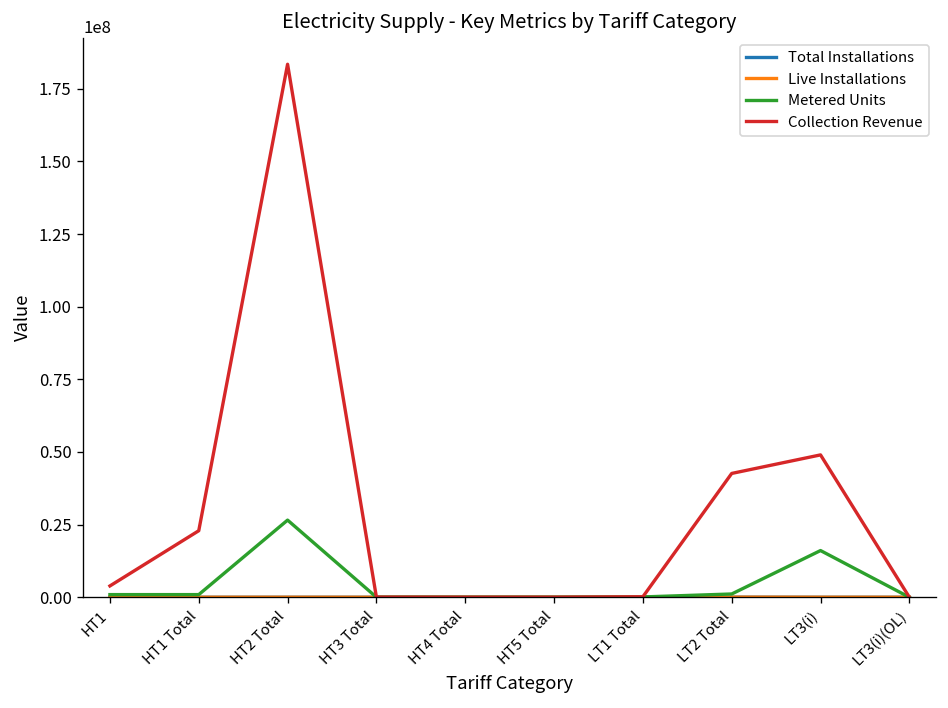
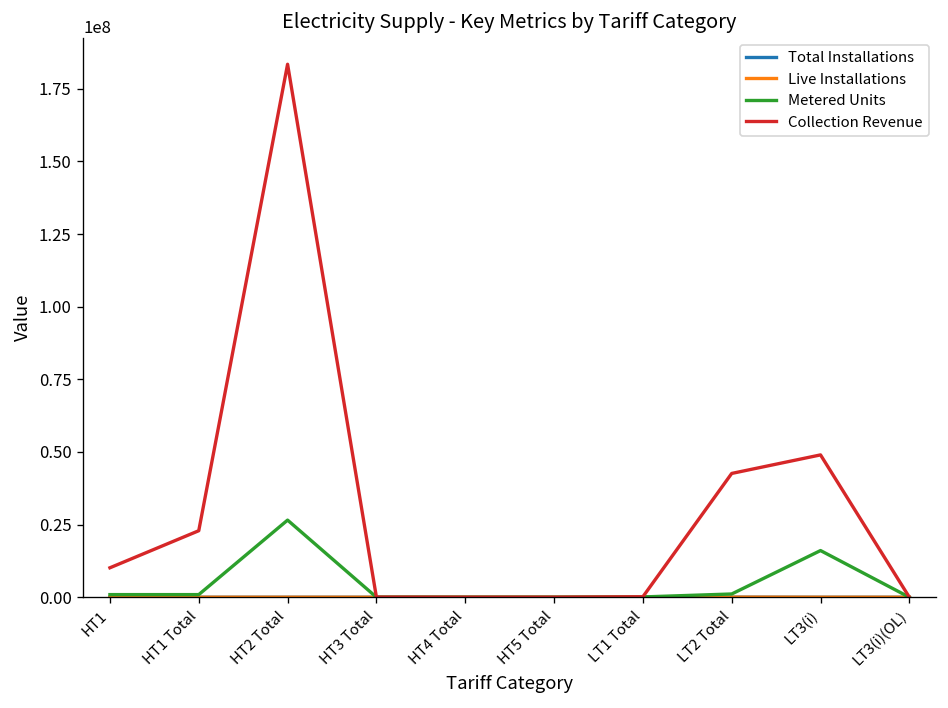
  {
    "Live Installations": {
      "HT2 Total": 0,
      "LT2 Total": 0,
      "LT3(i)": 0
    },
    "Metered Units": {
      "HT2 Total": 27000000,
      "LT2 Total": 1000000,
      "LT3(i)": 16000000
    },
    "Collection Revenue": {
-     "HT1": 4000000,
+     "HT1": 10000000,
      "HT1 Total": 23000000,
      "HT2 Total": 183000000,
      "LT2 Total": 43000000,
      "LT3(i)": 49000000
    }
  }
